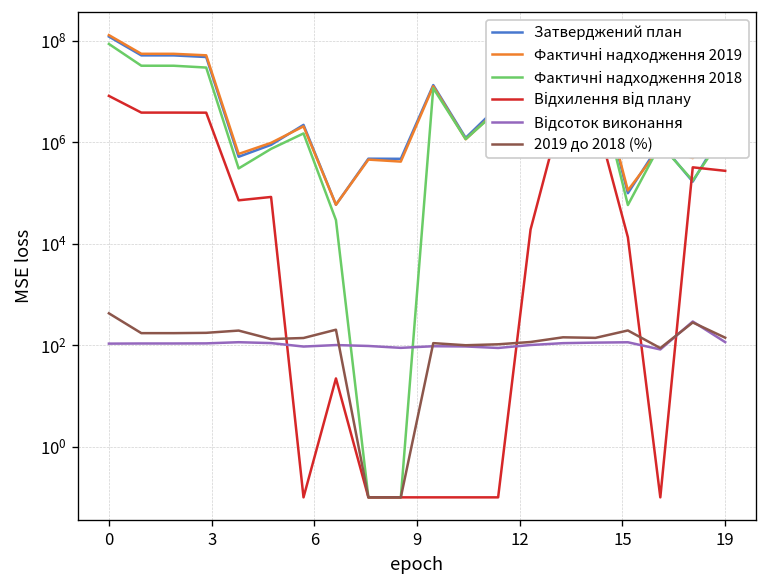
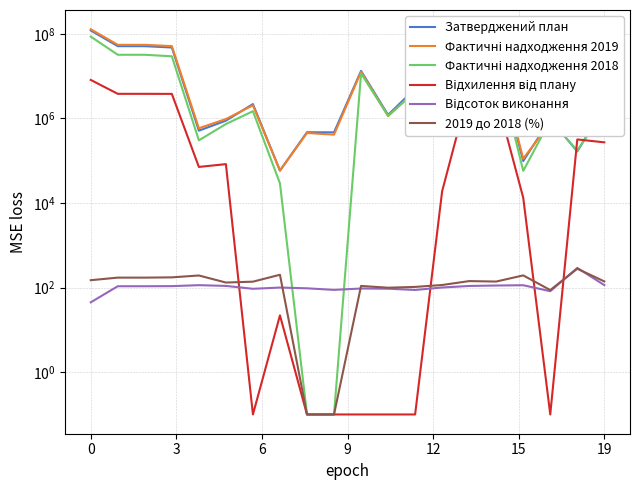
  {
    "Фактичні надходження 2018": {
      "0": 90000000
    },
    "Відхилення від плану": {
      "0": 8000000,
      "19": 300000
    },
    "Відсоток виконання": {
-     "0": 110,
+     "0": 40,
      "19": 110
    },
    "2019 до 2018 (%)": {
-     "0": 400,
+     "0": 150,
      "19": 140
    }
  }
